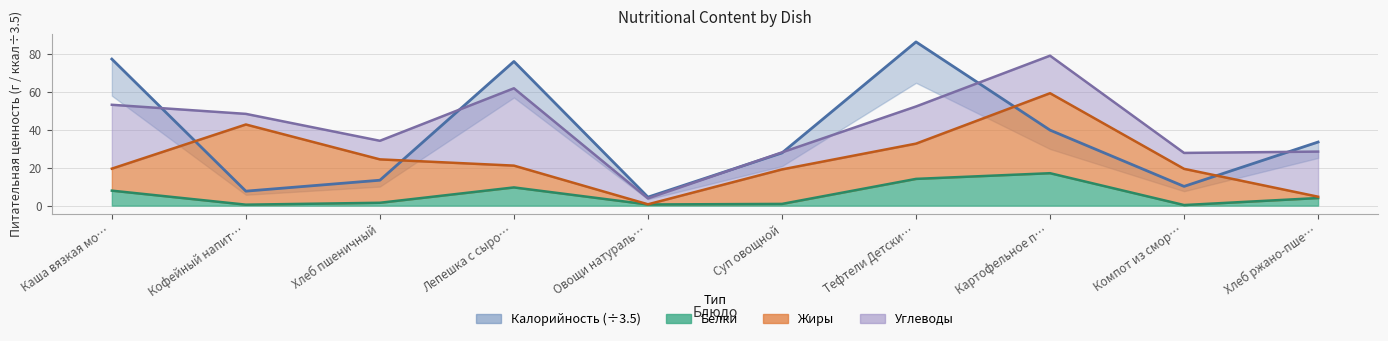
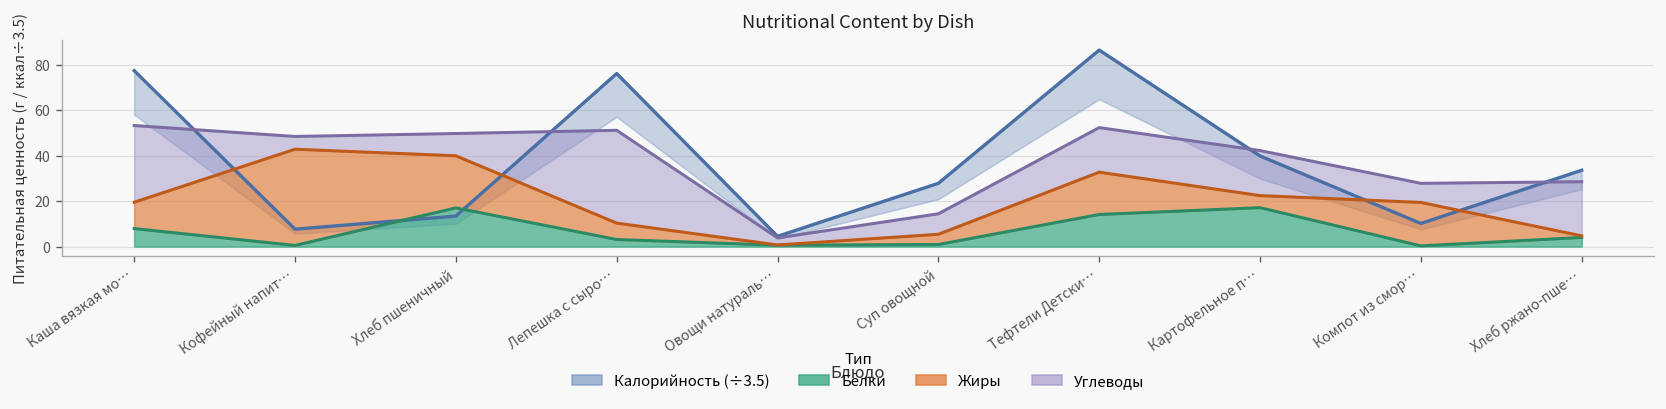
  {
    "Белки": {
      "Каша вязкая мо…": 8,
      "Кофейный напит…": 1,
-     "Хлеб пшеничный": 2,
-     "Лепешка с сыро…": 10,
+     "Хлеб пшеничный": 17,
+     "Лепешка с сыро…": 3,
      "Суп овощной": 1,
      "Тефтели Детски…": 14,
      "Картофельное п…": 17,
      "Компот из смор…": 0
    },
    "Жиры": {
      "Каша вязкая мо…": 12,
      "Кофейный напит…": 42,
      "Хлеб пшеничный": 23,
-     "Лепешка с сыро…": 12,
-     "Суп овощной": 18,
+     "Лепешка с сыро…": 7,
+     "Суп овощной": 5,
      "Тефтели Детски…": 19,
-     "Картофельное п…": 42,
+     "Картофельное п…": 5,
      "Компот из смор…": 19
    }
  }
